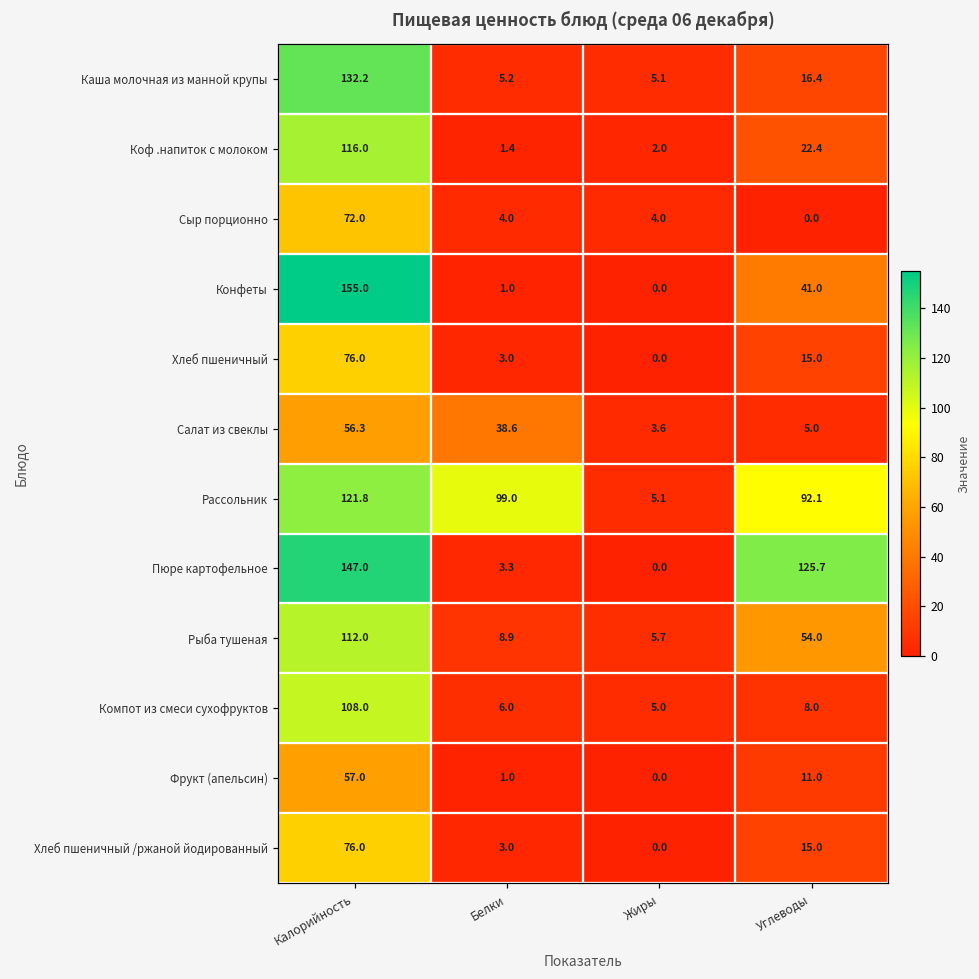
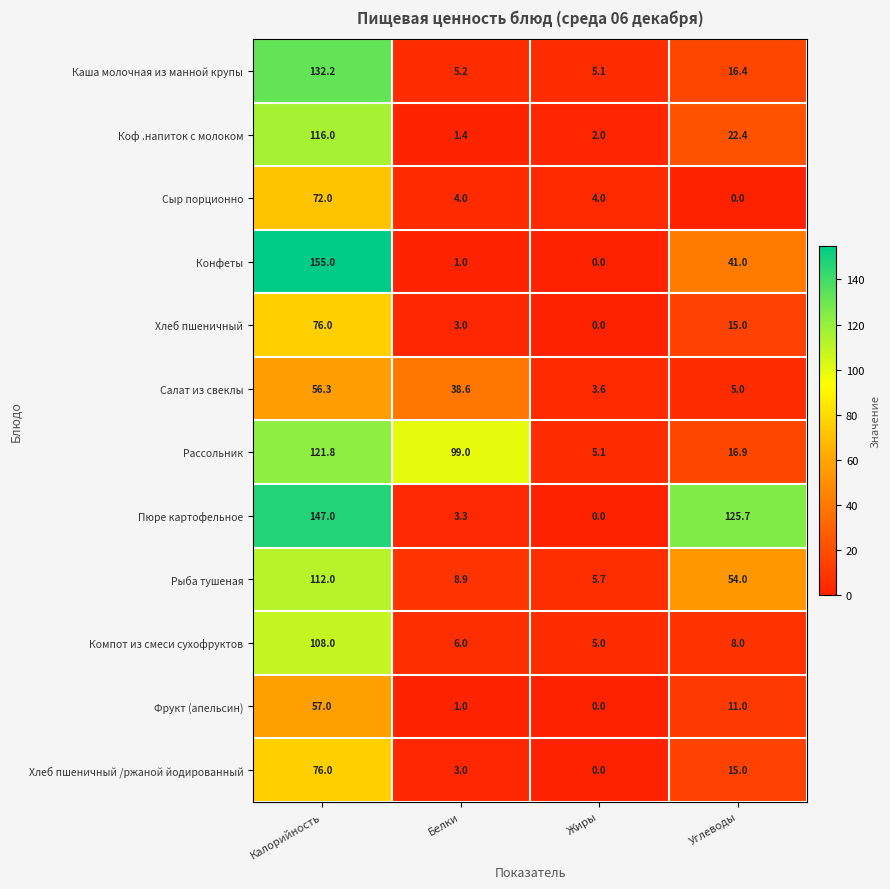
  {
    "Каша молочная из манной крупы": {
      "Калорийность": 132.2,
      "Белки": 5.2,
      "Жиры": 5.1,
      "Углеводы": 16.4
    },
    "Коф .напиток с молоком": {
      "Калорийность": 116.0,
      "Белки": 1.4,
      "Жиры": 2.0,
      "Углеводы": 22.4
    },
    "Сыр порционно": {
      "Калорийность": 72.0,
      "Белки": 4.0,
      "Жиры": 4.0,
      "Углеводы": 0.0
    },
    "Конфеты": {
      "Калорийность": 155.0,
      "Белки": 1.0,
      "Жиры": 0.0,
      "Углеводы": 41.0
    },
    "Хлеб пшеничный": {
      "Калорийность": 76.0,
      "Белки": 3.0,
      "Жиры": 0.0,
      "Углеводы": 15.0
    },
    "Салат из свеклы": {
      "Калорийность": 56.3,
      "Белки": 38.6,
      "Жиры": 3.6,
      "Углеводы": 5.0
    },
    "Рассольник": {
      "Калорийность": 121.8,
      "Белки": 99.0,
      "Жиры": 5.1,
-     "Углеводы": 92.1
+     "Углеводы": 16.9
    },
    "Пюре картофельное": {
      "Калорийность": 147.0,
      "Белки": 3.3,
      "Жиры": 0.0,
      "Углеводы": 125.7
    },
    "Рыба тушеная": {
      "Калорийность": 112.0,
      "Белки": 8.9,
      "Жиры": 5.7,
      "Углеводы": 54.0
    },
    "Компот из смеси сухофруктов": {
      "Калорийность": 108.0,
      "Белки": 6.0,
      "Жиры": 5.0,
      "Углеводы": 8.0
    },
    "Фрукт (апельсин)": {
      "Калорийность": 57.0,
      "Белки": 1.0,
      "Жиры": 0.0,
      "Углеводы": 11.0
    },
    "Хлеб пшеничный /ржаной йодированный": {
      "Калорийность": 76.0,
      "Белки": 3.0,
      "Жиры": 0.0,
      "Углеводы": 15.0
    }
  }
